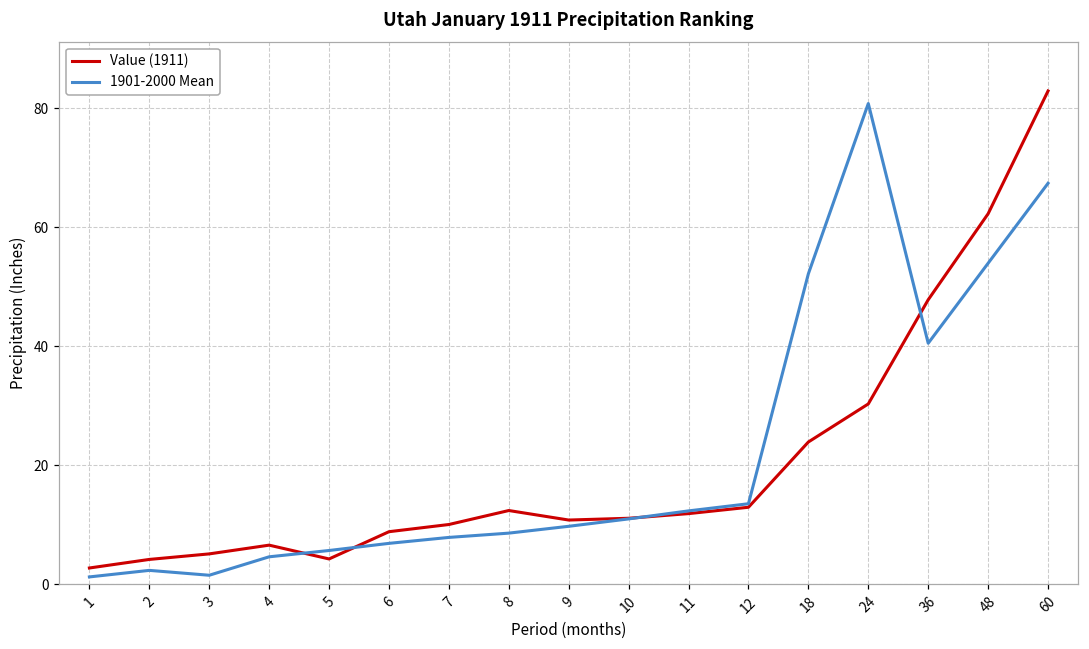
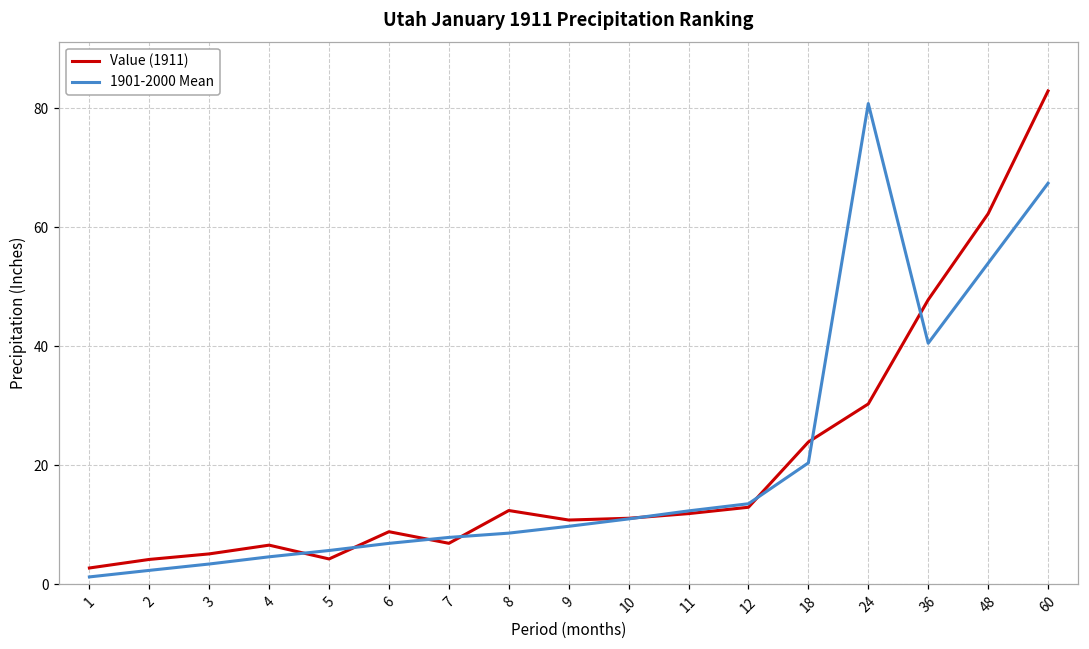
  {
    "Value (1911)": {
      "1": 3,
      "2": 4,
      "3": 5,
      "4": 7,
      "5": 4,
      "6": 9,
-     "7": 10,
+     "7": 7,
      "8": 12,
      "9": 11,
      "12": 13,
      "18": 24,
      "24": 30,
      "36": 48,
      "48": 62,
      "60": 83
    },
    "1901-2000 Mean": {
      "1": 1,
      "2": 2,
-     "3": 2,
+     "3": 3,
      "4": 5,
      "5": 6,
      "6": 7,
      "7": 8,
      "8": 9,
      "9": 10,
      "12": 14,
-     "18": 52,
+     "18": 20,
      "24": 81,
      "36": 41,
      "48": 54,
      "60": 67
    }
  }
